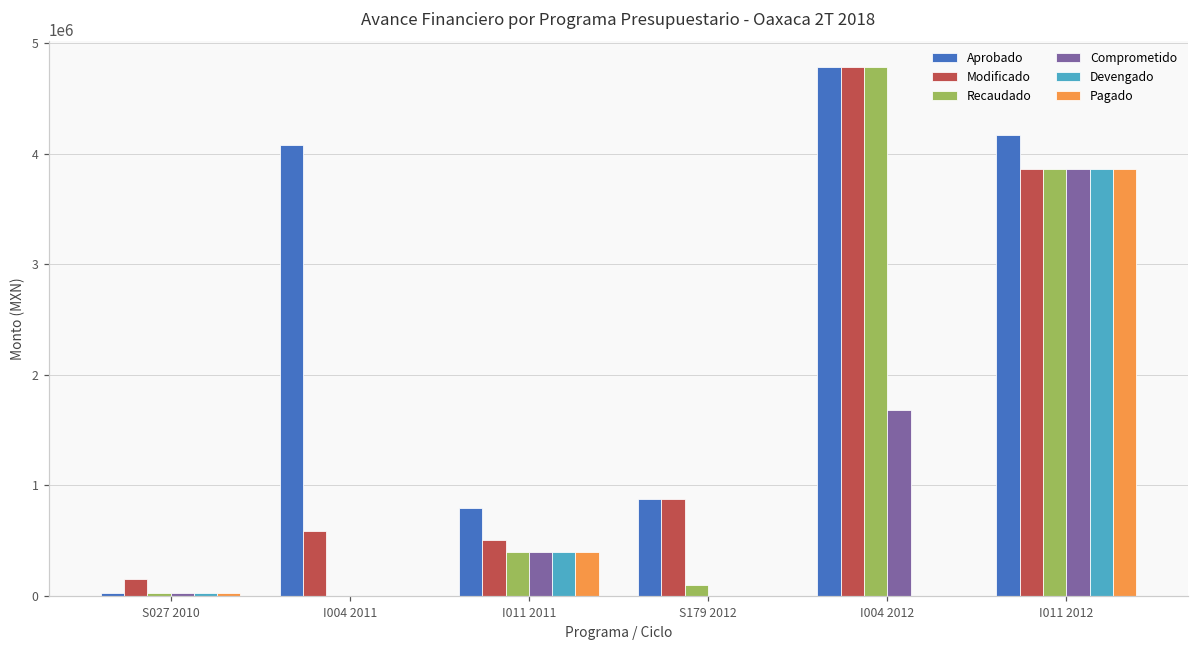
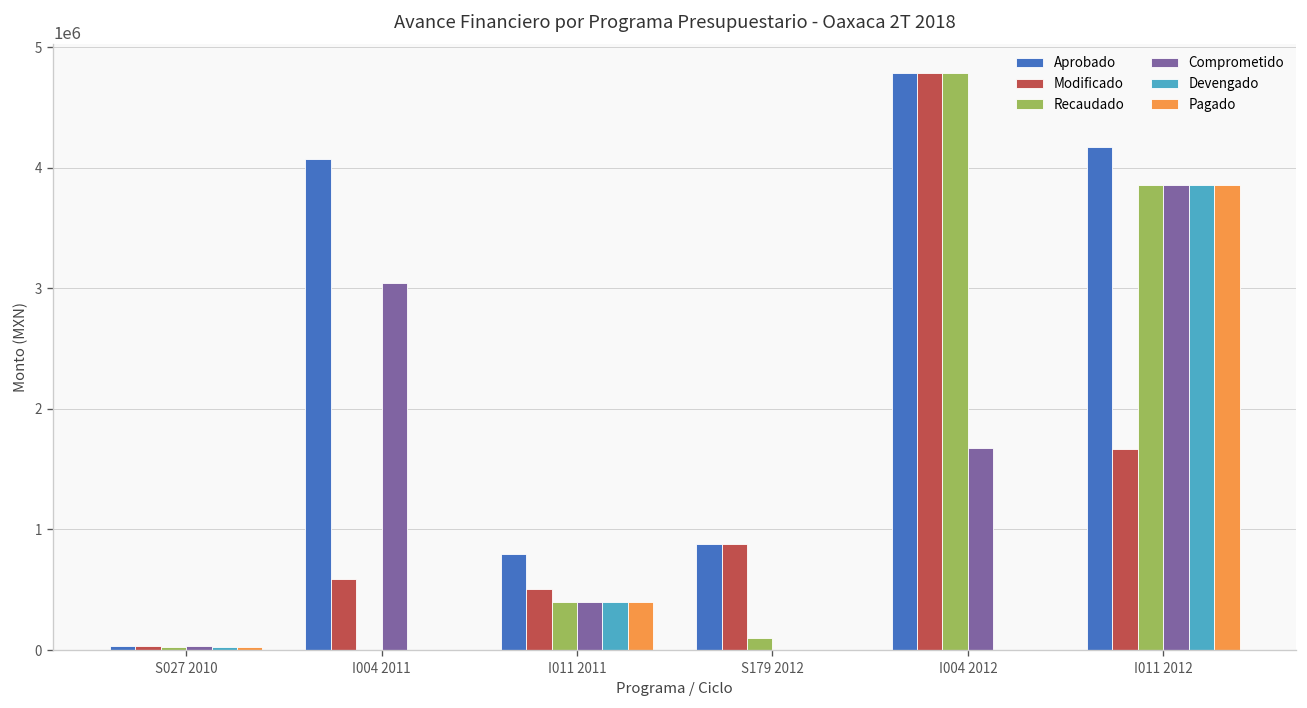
  {
    "Modificado": {
-     "S027 2010": 160000,
+     "S027 2010": 30000,
      "I004 2011": 590000,
      "I011 2011": 510000,
      "S179 2012": 880000,
      "I004 2012": 4790000,
-     "I011 2012": 3860000
+     "I011 2012": 1660000
    },
    "Recaudado": {
      "S027 2010": 30000,
      "I004 2011": 0,
      "I011 2011": 400000,
      "S179 2012": 100000,
      "I004 2012": 4790000,
      "I011 2012": 3860000
    },
    "Comprometido": {
      "S027 2010": 30000,
-     "I004 2011": 0,
+     "I004 2011": 3040000,
      "I011 2011": 400000,
      "S179 2012": 0,
      "I004 2012": 1680000,
      "I011 2012": 3860000
    },
    "Pagado": {
      "S027 2010": 30000,
      "I004 2011": 0,
      "I011 2011": 400000,
      "S179 2012": 0,
      "I004 2012": 0,
      "I011 2012": 3860000
    }
  }
